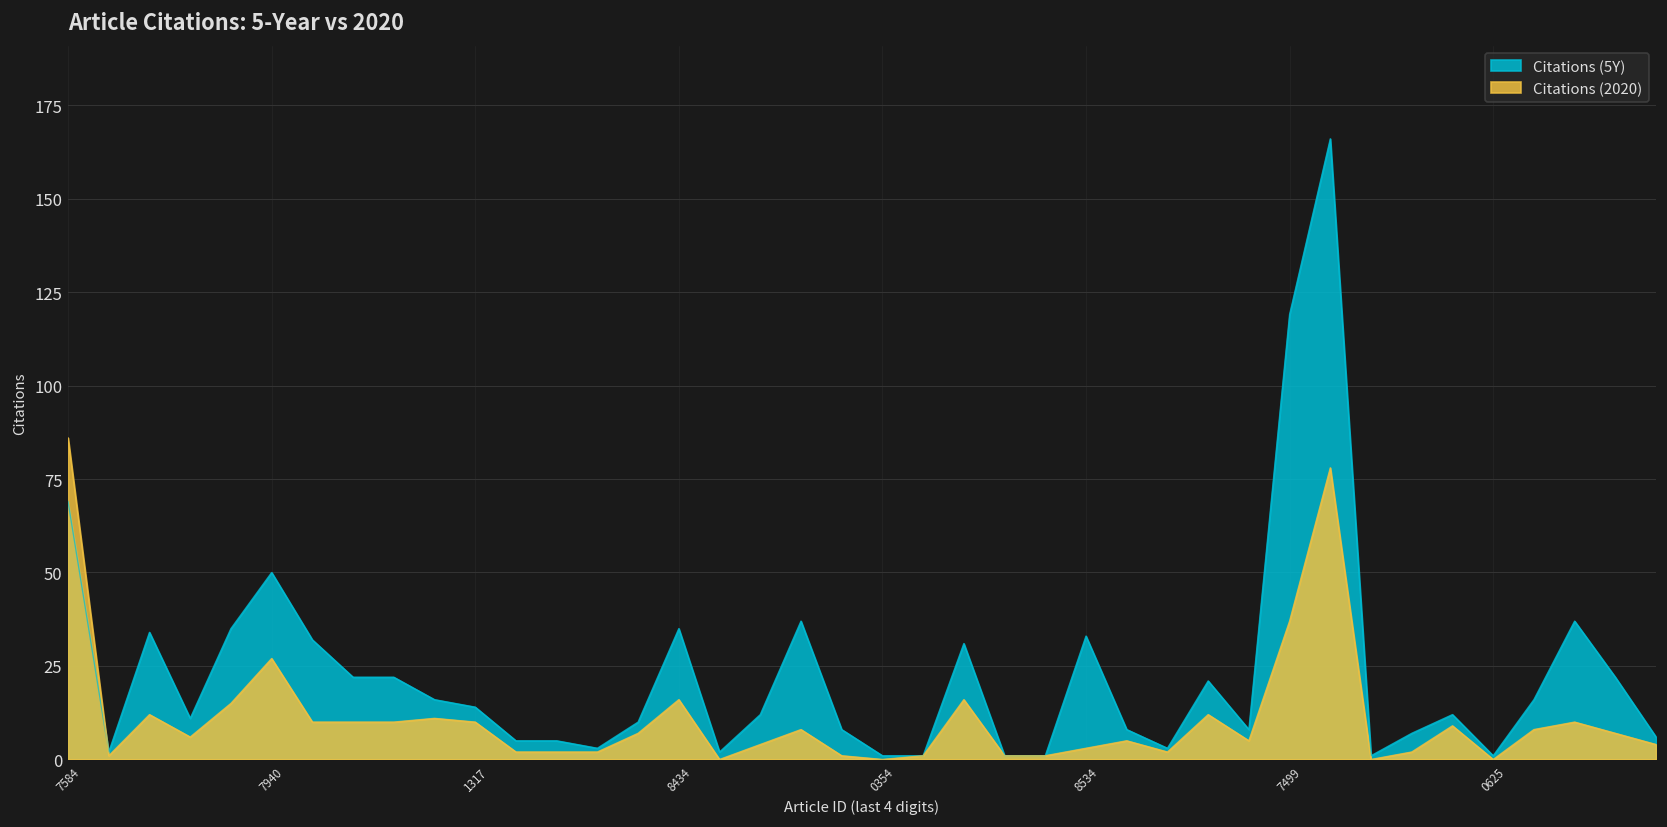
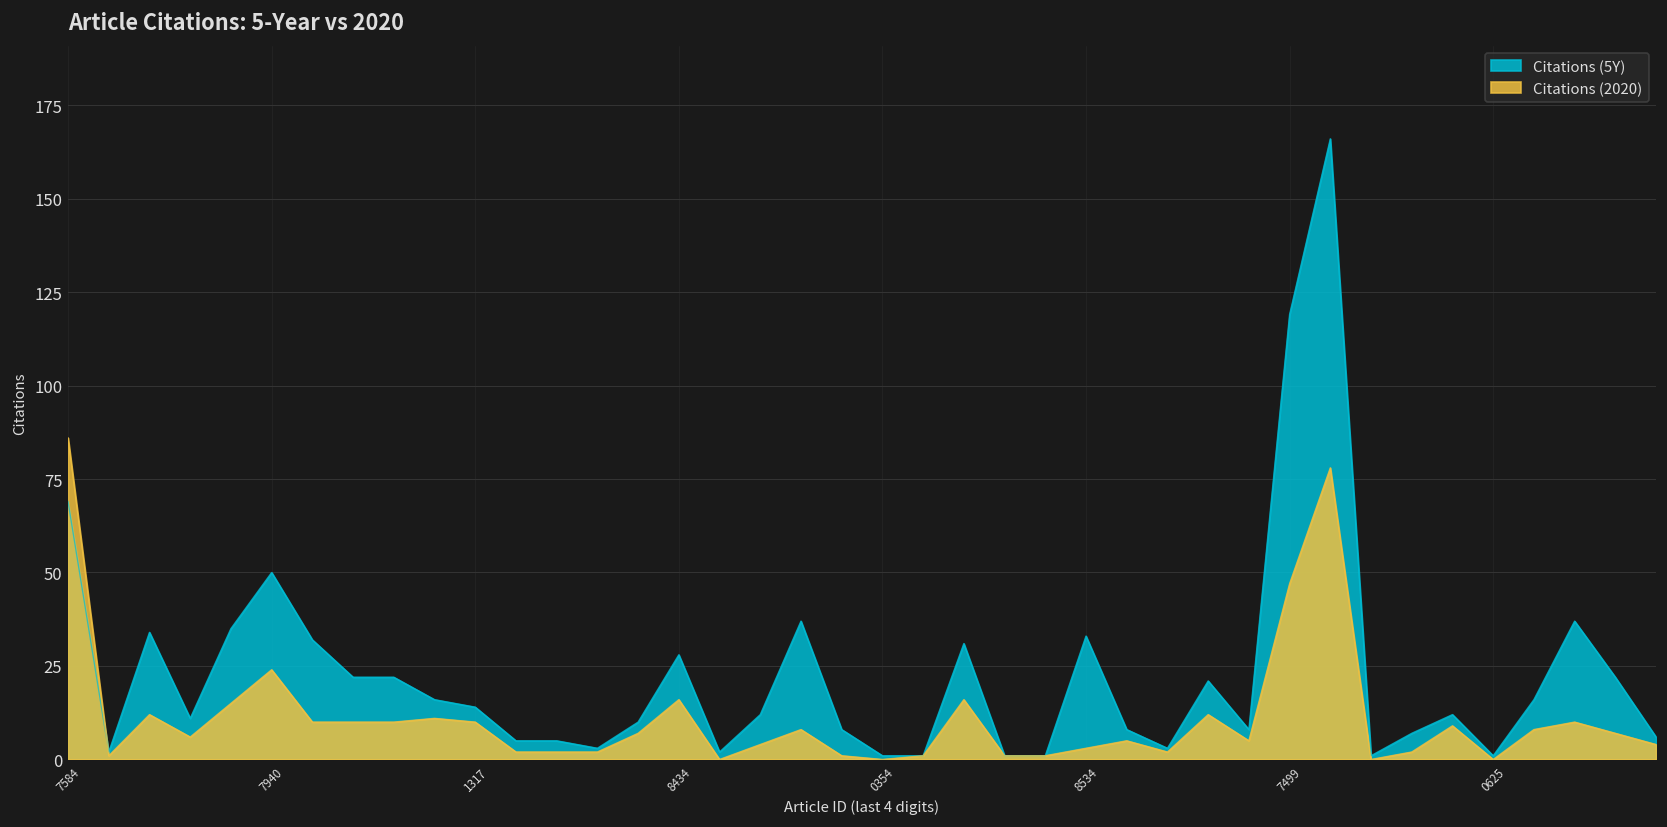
  {
    "Citations (5Y)": {
      "7584": 69,
      "7940": 50,
      "1317": 14,
-     "8434": 35,
+     "8434": 28,
      "0354": 1,
      "8534": 33,
      "7499": 119,
      "0625": 1
    },
    "Citations (2020)": {
      "7584": 86,
-     "7940": 27,
+     "7940": 24,
      "1317": 10,
      "8434": 16,
      "0354": 0,
      "8534": 3,
-     "7499": 37,
+     "7499": 47,
      "0625": 0
    }
  }
